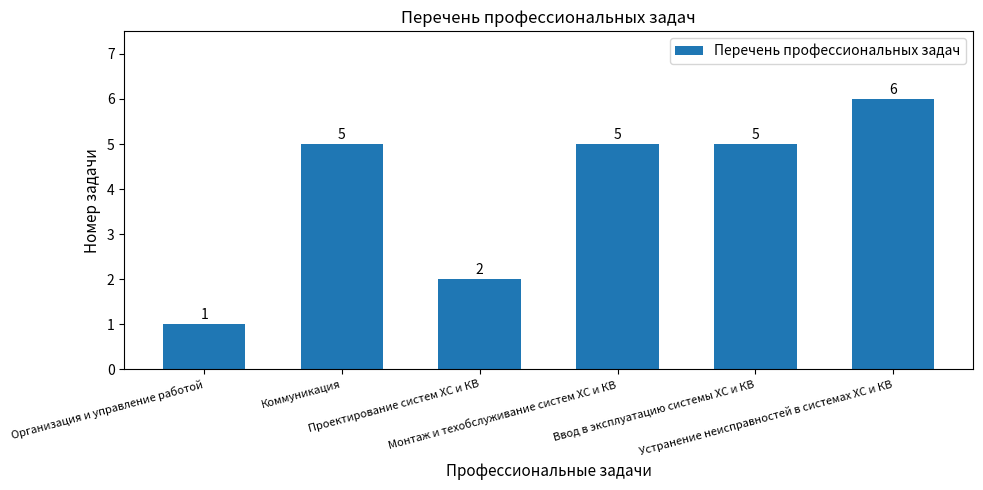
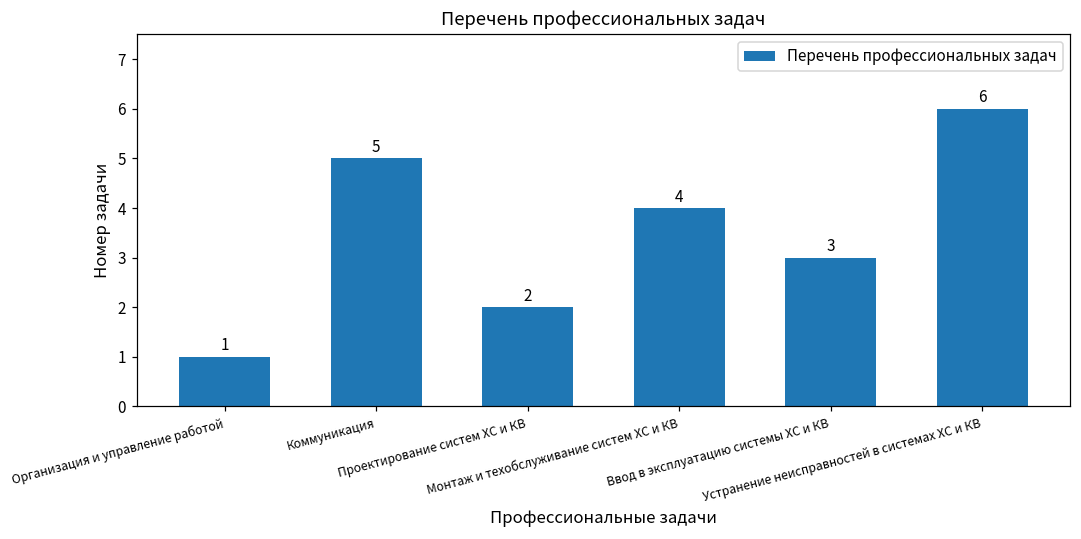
  {
    "Организация и управление работой": 1,
    "Коммуникация": 5,
    "Проектирование систем ХС и КВ": 2,
-   "Монтаж и техобслуживание систем ХС и КВ": 5,
-   "Ввод в эксплуатацию системы ХС и КВ": 5,
+   "Монтаж и техобслуживание систем ХС и КВ": 4,
+   "Ввод в эксплуатацию системы ХС и КВ": 3,
    "Устранение неисправностей в системах ХС и КВ": 6
  }
